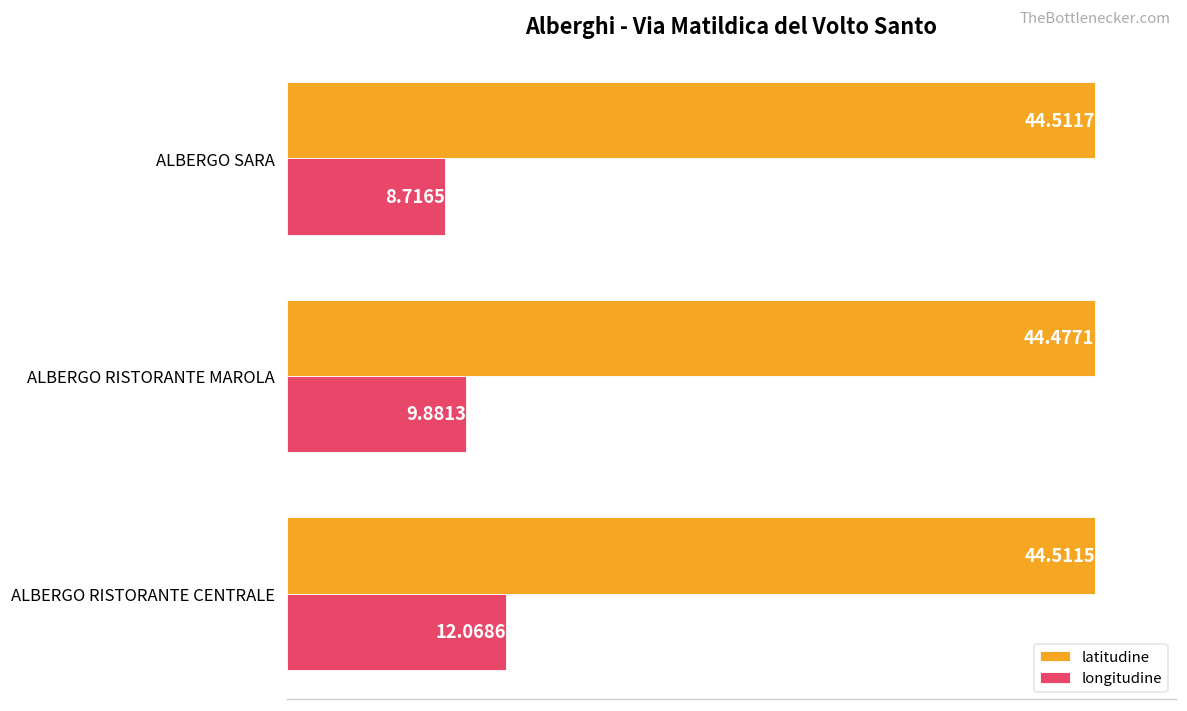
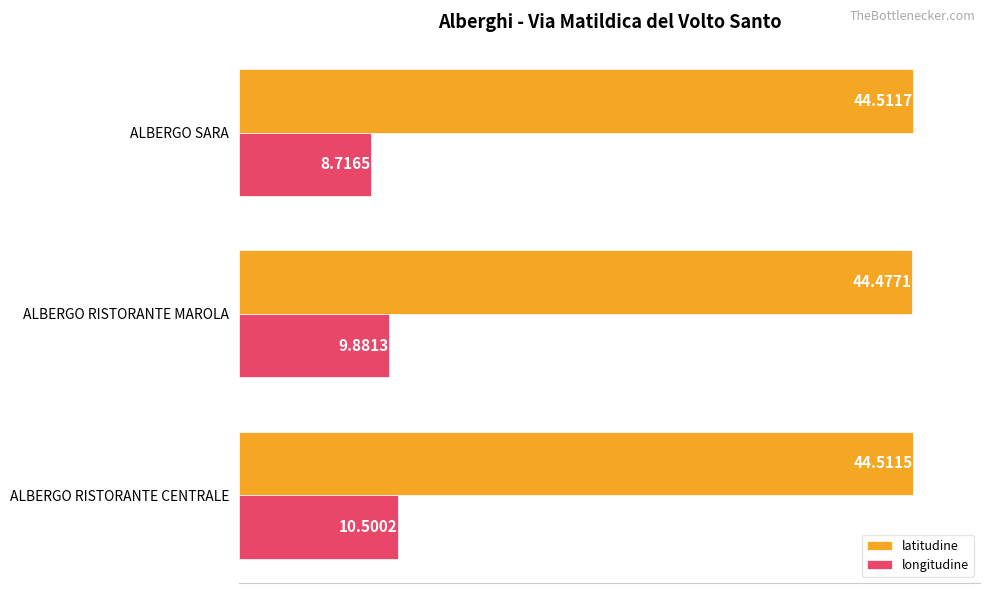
  {
    "latitudine": {
      "ALBERGO SARA": 44.5117,
      "ALBERGO RISTORANTE MAROLA": 44.4771,
      "ALBERGO RISTORANTE CENTRALE": 44.5115
    },
    "longitudine": {
      "ALBERGO SARA": 8.7165,
      "ALBERGO RISTORANTE MAROLA": 9.8813,
-     "ALBERGO RISTORANTE CENTRALE": 12.0686
+     "ALBERGO RISTORANTE CENTRALE": 10.5002
    }
  }
